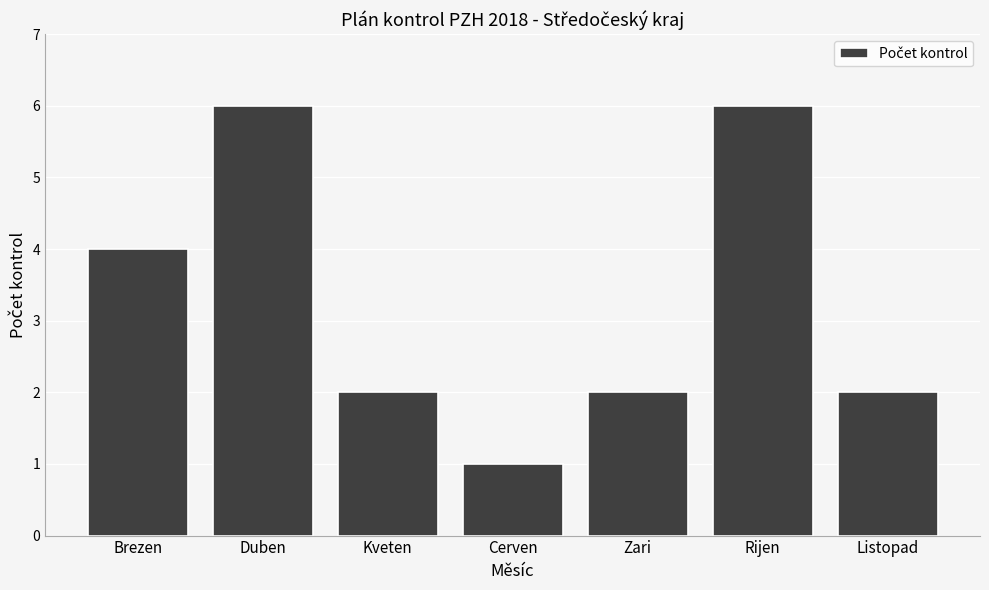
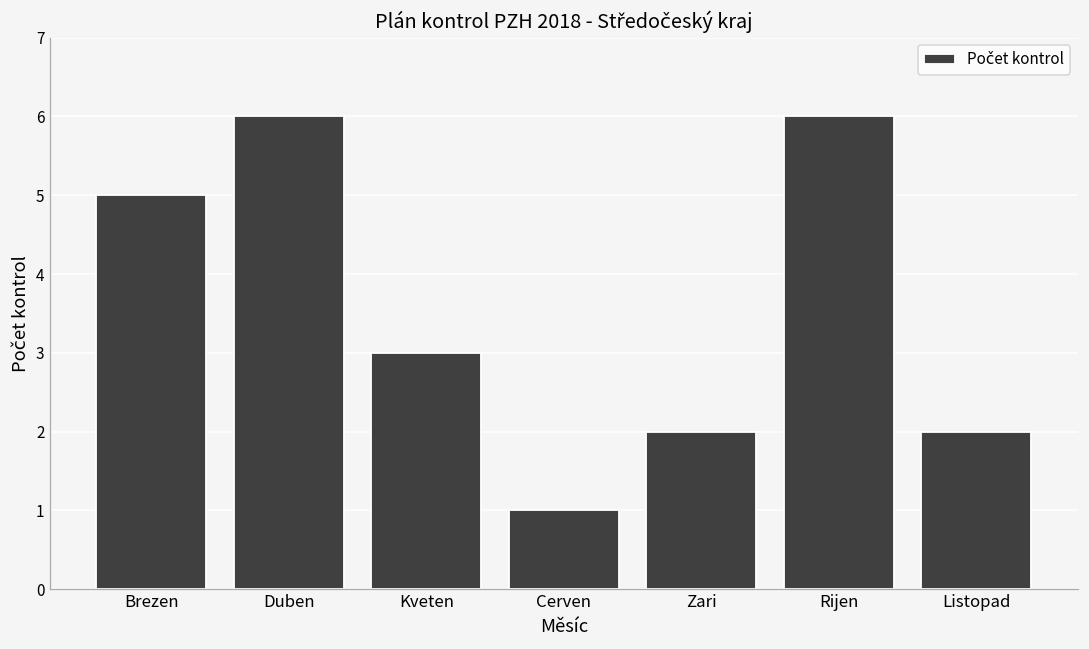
  {
-   "Brezen": 4,
+   "Brezen": 5,
    "Duben": 6,
-   "Kveten": 2,
+   "Kveten": 3,
    "Cerven": 1,
    "Zari": 2,
    "Rijen": 6,
    "Listopad": 2
  }
